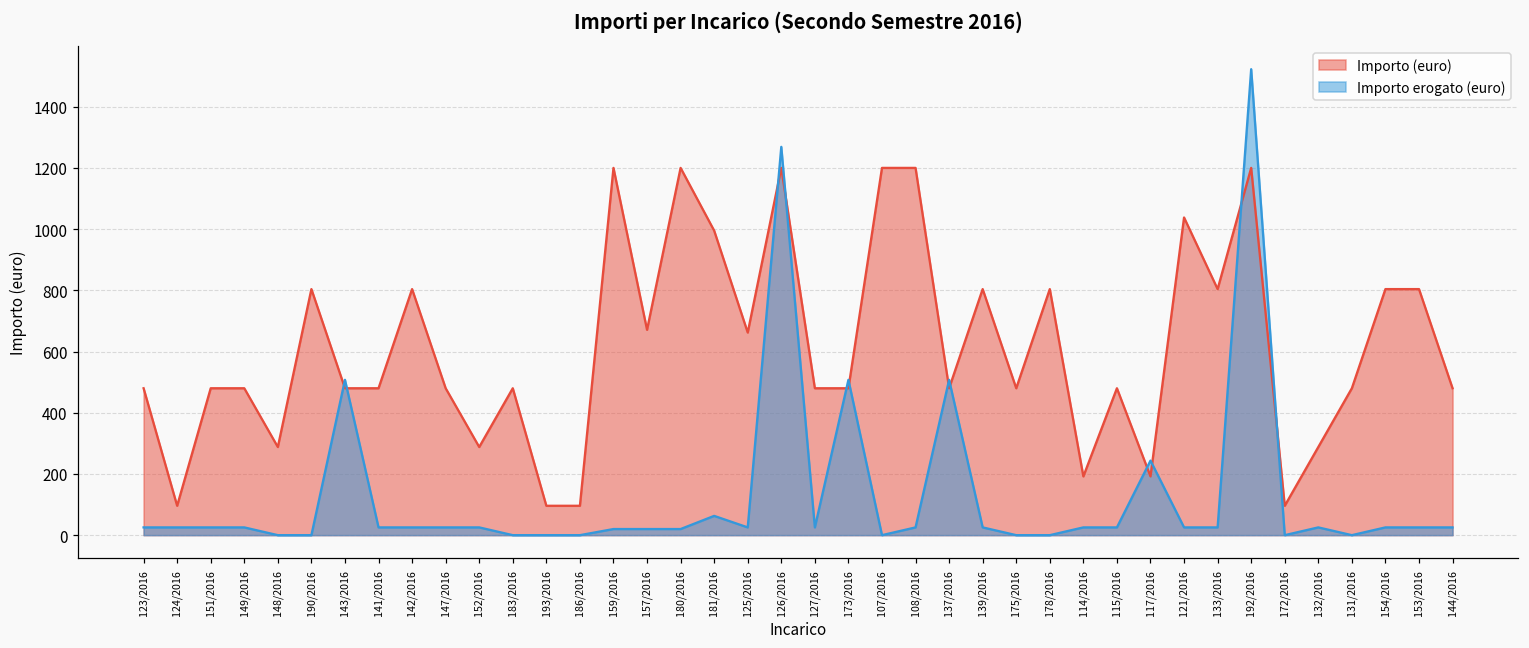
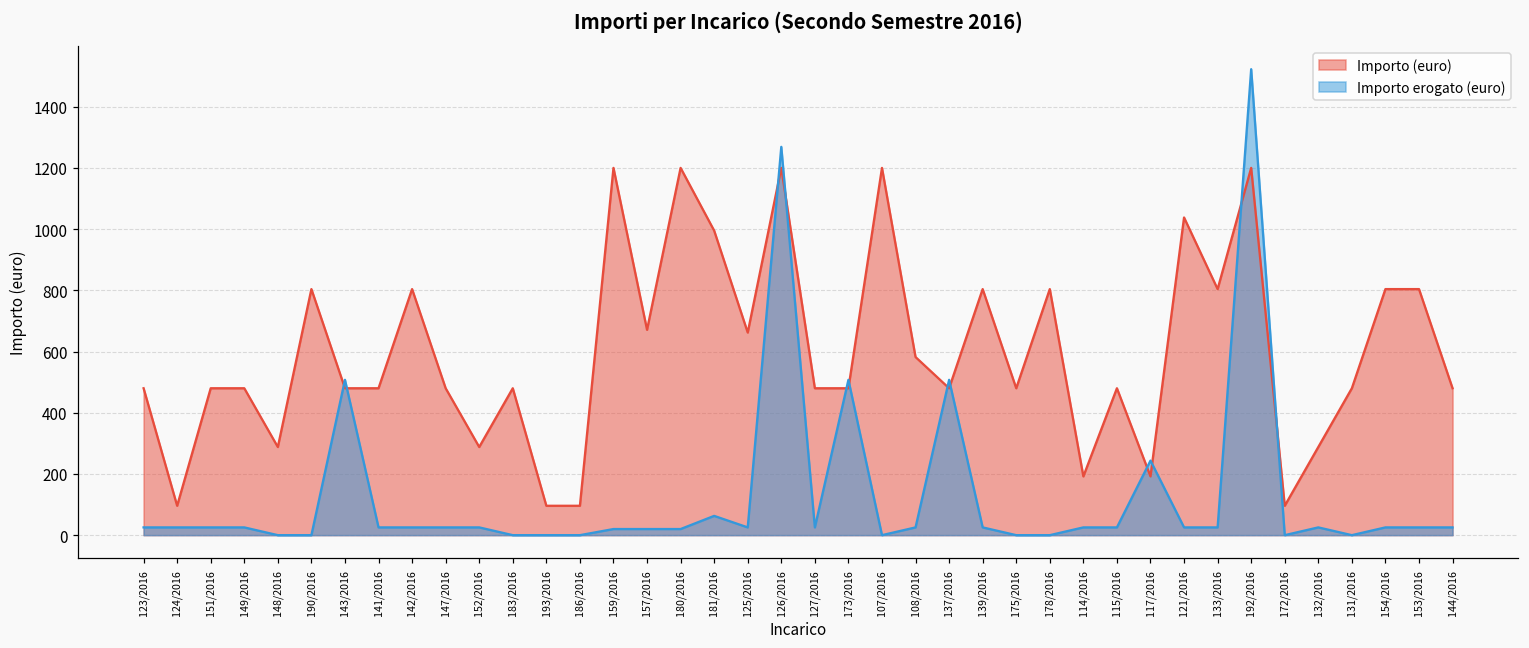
  {
    "Importo (euro)": {
      "123/2016": 480,
      "124/2016": 100,
      "151/2016": 480,
      "149/2016": 480,
      "148/2016": 290,
      "190/2016": 800,
      "143/2016": 480,
      "141/2016": 480,
      "142/2016": 800,
      "147/2016": 480,
      "152/2016": 290,
      "183/2016": 480,
      "193/2016": 100,
      "186/2016": 100,
      "159/2016": 1200,
      "157/2016": 670,
      "180/2016": 1200,
      "181/2016": 1000,
      "125/2016": 660,
      "126/2016": 1200,
      "127/2016": 480,
      "173/2016": 480,
      "107/2016": 1200,
-     "108/2016": 1200,
+     "108/2016": 580,
      "137/2016": 480,
      "139/2016": 800,
      "175/2016": 480,
      "178/2016": 800,
      "114/2016": 190,
      "115/2016": 480,
      "117/2016": 190,
      "121/2016": 1040,
      "133/2016": 800,
      "192/2016": 1200,
      "172/2016": 100,
      "132/2016": 290,
      "131/2016": 480,
      "154/2016": 800,
      "153/2016": 800,
      "144/2016": 480
    },
    "Importo erogato (euro)": {
      "123/2016": 30,
      "124/2016": 30,
      "151/2016": 30,
      "149/2016": 30,
      "148/2016": 0,
      "190/2016": 0,
      "143/2016": 510,
      "141/2016": 30,
      "142/2016": 30,
      "147/2016": 30,
      "152/2016": 30,
      "183/2016": 0,
      "193/2016": 0,
      "186/2016": 0,
      "159/2016": 20,
      "157/2016": 20,
      "180/2016": 20,
      "181/2016": 60,
      "125/2016": 30,
      "126/2016": 1270,
      "127/2016": 30,
      "173/2016": 510,
      "107/2016": 0,
      "108/2016": 30,
      "137/2016": 510,
      "139/2016": 30,
      "175/2016": 0,
      "178/2016": 0,
      "114/2016": 30,
      "115/2016": 30,
      "117/2016": 240,
      "121/2016": 30,
      "133/2016": 30,
      "192/2016": 1520,
      "172/2016": 0,
      "132/2016": 30,
      "131/2016": 0,
      "154/2016": 30,
      "153/2016": 30,
      "144/2016": 30
    }
  }
